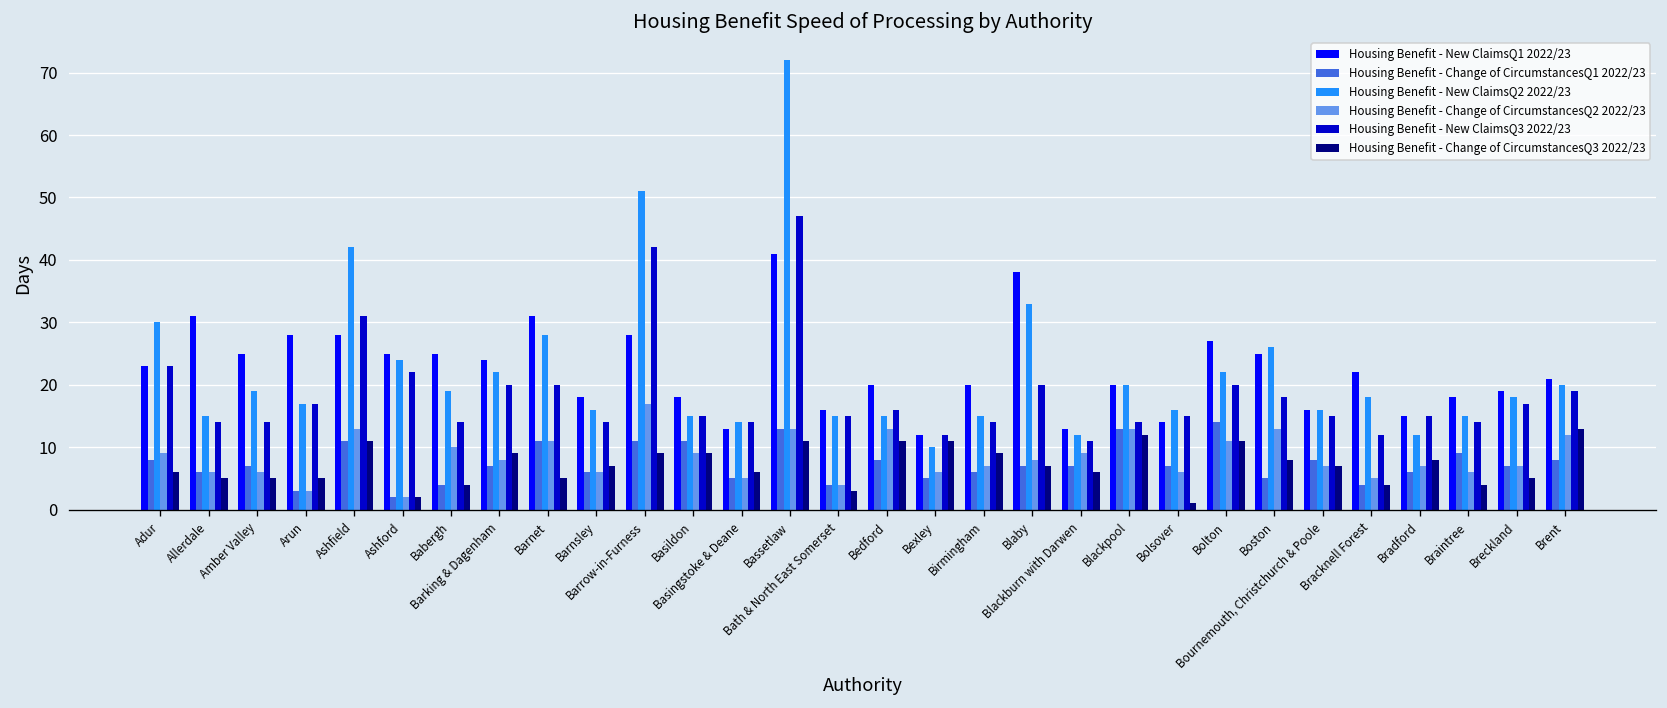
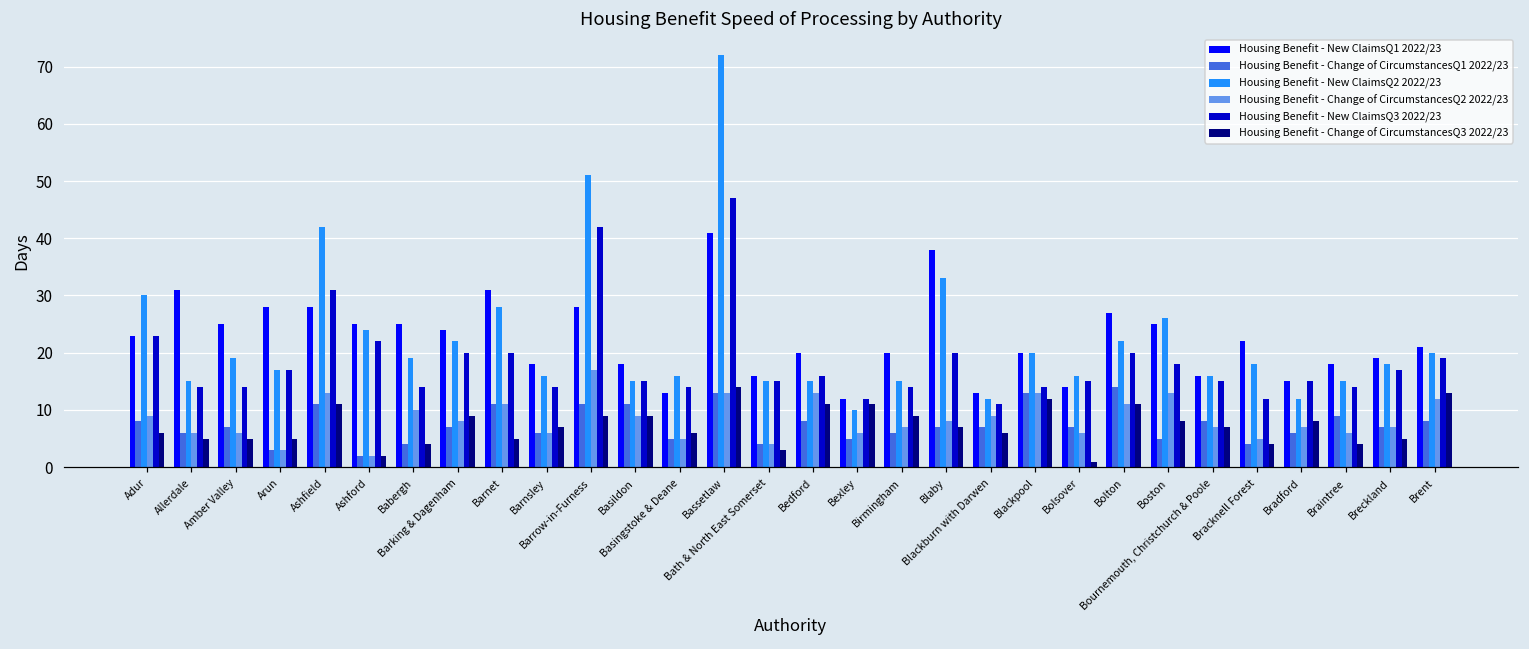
  {
    "Housing Benefit - New ClaimsQ2 2022/23": {
      "Adur": 30,
      "Allerdale": 15,
      "Amber Valley": 19,
      "Arun": 17,
      "Ashfield": 42,
      "Ashford": 24,
      "Babergh": 19,
      "Barking & Dagenham": 22,
      "Barnet": 28,
      "Barnsley": 16,
      "Barrow-in-Furness": 51,
      "Basildon": 15,
-     "Basingstoke & Deane": 14,
+     "Basingstoke & Deane": 16,
      "Bassetlaw": 72,
      "Bath & North East Somerset": 15,
      "Bedford": 15,
      "Bexley": 10,
      "Birmingham": 15,
      "Blaby": 33,
      "Blackburn with Darwen": 12,
      "Blackpool": 20,
      "Bolsover": 16,
      "Bolton": 22,
      "Boston": 26,
      "Bournemouth, Christchurch & Poole": 16,
      "Bracknell Forest": 18,
      "Bradford": 12,
      "Braintree": 15,
      "Breckland": 18,
      "Brent": 20
    },
    "Housing Benefit - Change of CircumstancesQ3 2022/23": {
      "Adur": 6,
      "Allerdale": 5,
      "Amber Valley": 5,
      "Arun": 5,
      "Ashfield": 11,
      "Ashford": 2,
      "Babergh": 4,
      "Barking & Dagenham": 9,
      "Barnet": 5,
      "Barnsley": 7,
      "Barrow-in-Furness": 9,
      "Basildon": 9,
      "Basingstoke & Deane": 6,
-     "Bassetlaw": 11,
+     "Bassetlaw": 14,
      "Bath & North East Somerset": 3,
      "Bedford": 11,
      "Bexley": 11,
      "Birmingham": 9,
      "Blaby": 7,
      "Blackburn with Darwen": 6,
      "Blackpool": 12,
      "Bolsover": 1,
      "Bolton": 11,
      "Boston": 8,
      "Bournemouth, Christchurch & Poole": 7,
      "Bracknell Forest": 4,
      "Bradford": 8,
      "Braintree": 4,
      "Breckland": 5,
      "Brent": 13
    }
  }
